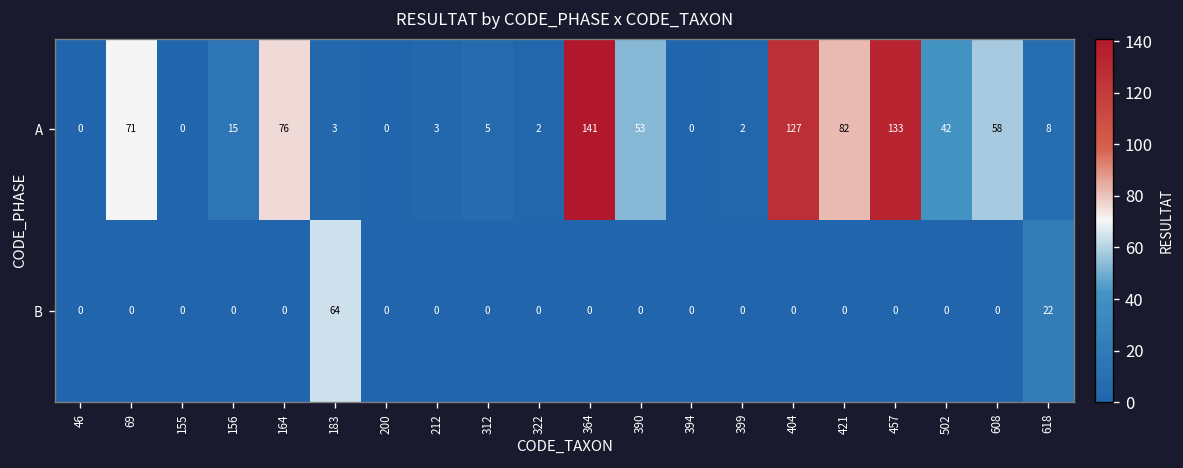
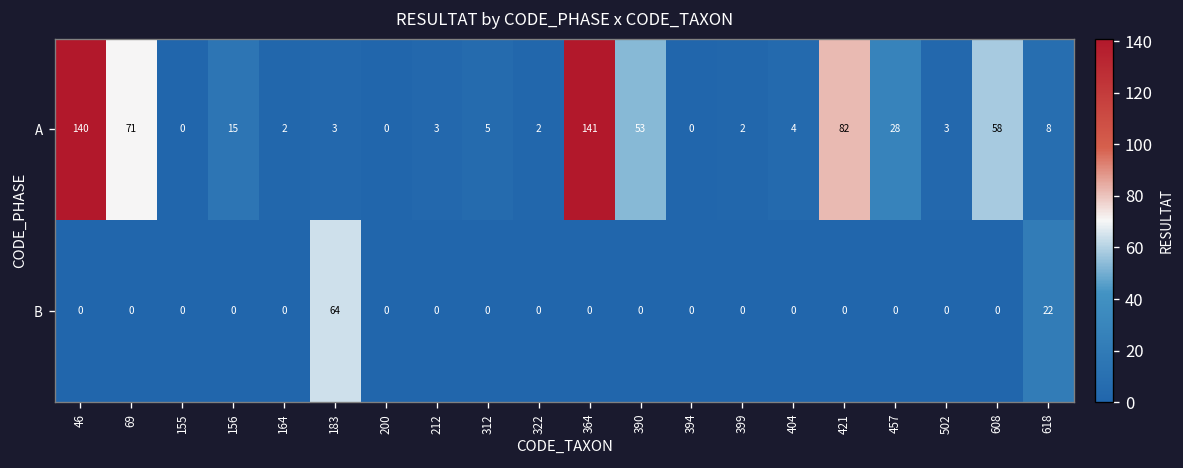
  {
    "A": {
-     "46": 0,
+     "46": 140,
      "69": 71,
      "155": 0,
      "156": 15,
-     "164": 76,
+     "164": 2,
      "183": 3,
      "200": 0,
      "212": 3,
      "312": 5,
      "322": 2,
      "364": 141,
      "390": 53,
      "394": 0,
      "399": 2,
-     "404": 127,
+     "404": 4,
      "421": 82,
-     "457": 133,
-     "502": 42,
+     "457": 28,
+     "502": 3,
      "608": 58,
      "618": 8
    },
    "B": {
      "46": 0,
      "69": 0,
      "155": 0,
      "156": 0,
      "164": 0,
      "183": 64,
      "200": 0,
      "212": 0,
      "312": 0,
      "322": 0,
      "364": 0,
      "390": 0,
      "394": 0,
      "399": 0,
      "404": 0,
      "421": 0,
      "457": 0,
      "502": 0,
      "608": 0,
      "618": 22
    }
  }
